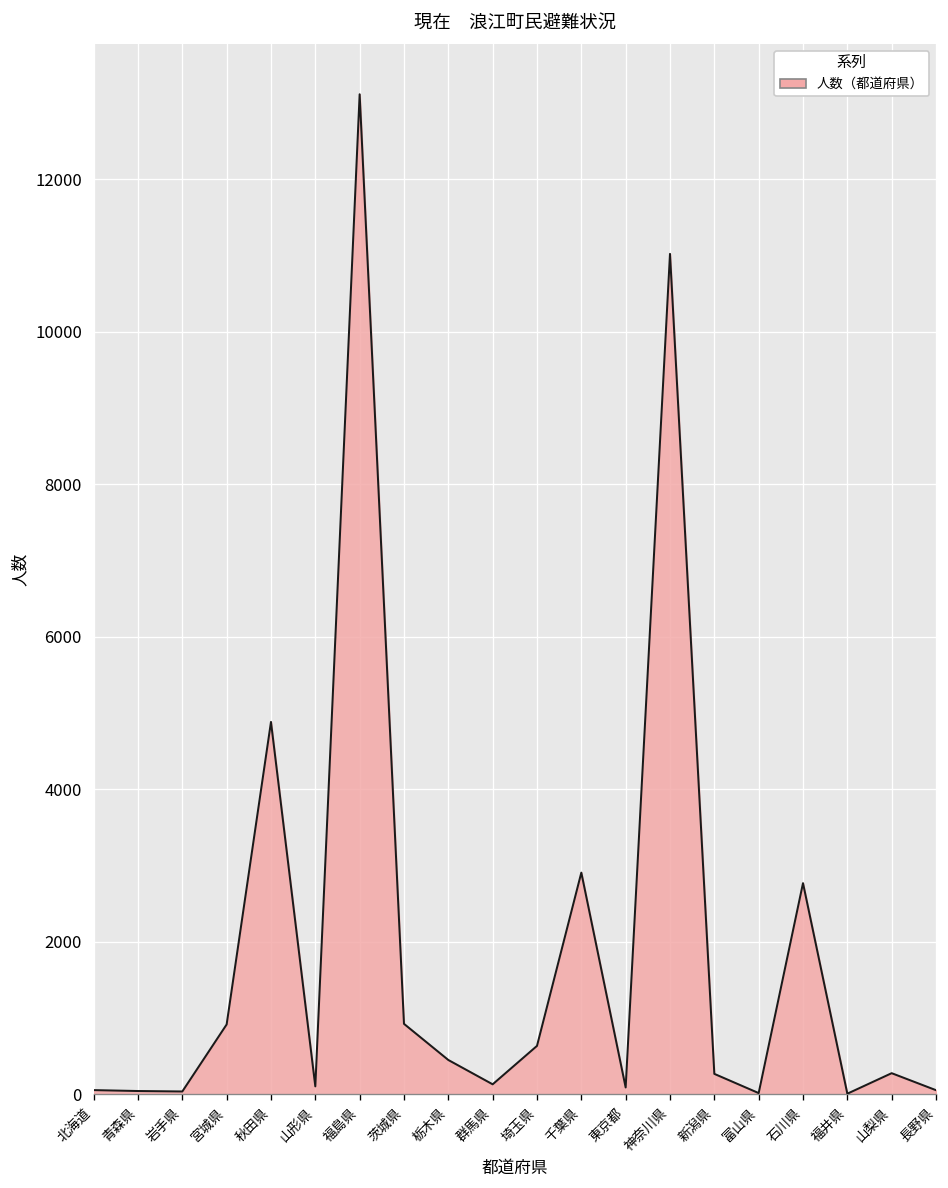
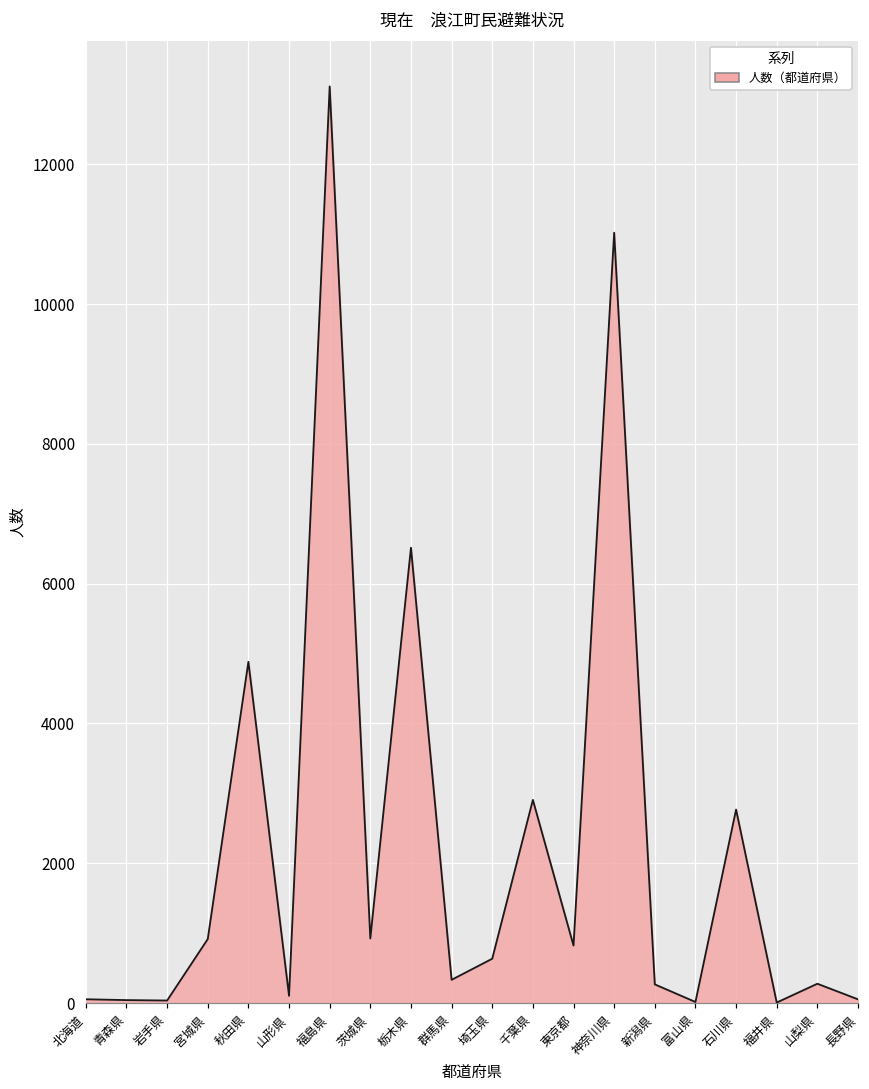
  {
    "北海道": 100,
    "青森県": 0,
    "岩手県": 0,
    "宮城県": 900,
    "秋田県": 4900,
    "山形県": 100,
    "福島県": 13100,
    "茨城県": 900,
-   "栃木県": 400,
-   "群馬県": 100,
+   "栃木県": 6500,
+   "群馬県": 300,
    "埼玉県": 600,
    "千葉県": 2900,
-   "東京都": 100,
+   "東京都": 800,
    "神奈川県": 11000,
    "新潟県": 300,
    "富山県": 0,
    "石川県": 2800,
    "福井県": 0,
    "山梨県": 300,
    "長野県": 100
  }
